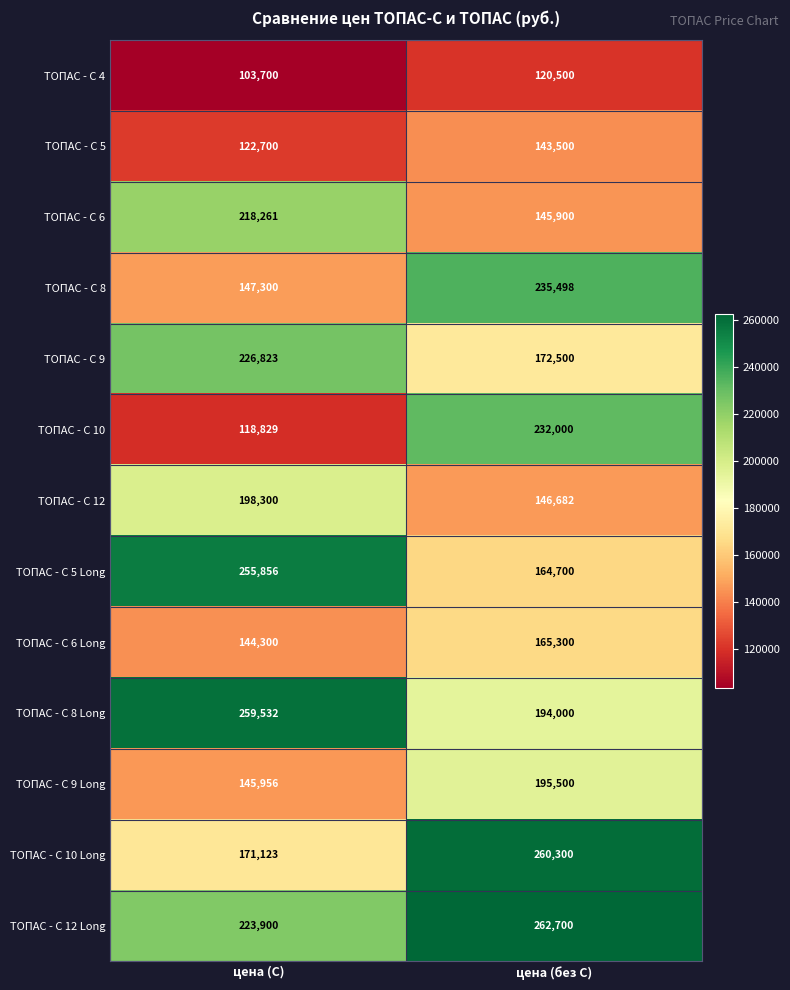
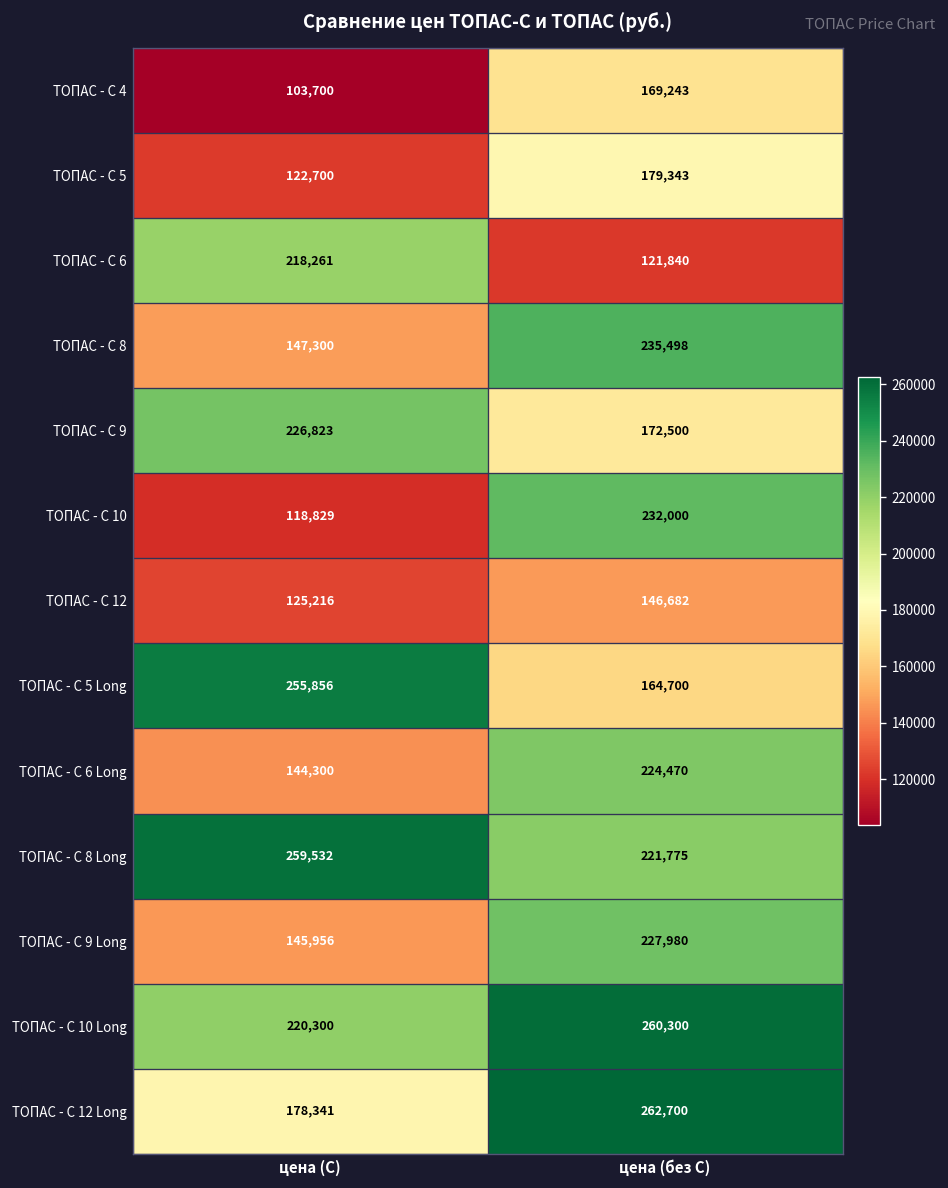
  {
    "ТОПАС - С 4": {
      "цена (С)": "103,700",
-     "цена (без С)": "120,500"
+     "цена (без С)": "169,243"
    },
    "ТОПАС - С 5": {
      "цена (С)": "122,700",
-     "цена (без С)": "143,500"
+     "цена (без С)": "179,343"
    },
    "ТОПАС - С 6": {
      "цена (С)": "218,261",
-     "цена (без С)": "145,900"
+     "цена (без С)": "121,840"
    },
    "ТОПАС - С 8": {
      "цена (С)": "147,300",
      "цена (без С)": "235,498"
    },
    "ТОПАС - С 9": {
      "цена (С)": "226,823",
      "цена (без С)": "172,500"
    },
    "ТОПАС - С 10": {
      "цена (С)": "118,829",
      "цена (без С)": "232,000"
    },
    "ТОПАС - С 12": {
-     "цена (С)": "198,300",
+     "цена (С)": "125,216",
      "цена (без С)": "146,682"
    },
    "ТОПАС - С 5 Long": {
      "цена (С)": "255,856",
      "цена (без С)": "164,700"
    },
    "ТОПАС - С 6 Long": {
      "цена (С)": "144,300",
-     "цена (без С)": "165,300"
+     "цена (без С)": "224,470"
    },
    "ТОПАС - С 8 Long": {
      "цена (С)": "259,532",
-     "цена (без С)": "194,000"
+     "цена (без С)": "221,775"
    },
    "ТОПАС - С 9 Long": {
      "цена (С)": "145,956",
-     "цена (без С)": "195,500"
+     "цена (без С)": "227,980"
    },
    "ТОПАС - С 10 Long": {
-     "цена (С)": "171,123",
+     "цена (С)": "220,300",
      "цена (без С)": "260,300"
    },
    "ТОПАС - С 12 Long": {
-     "цена (С)": "223,900",
+     "цена (С)": "178,341",
      "цена (без С)": "262,700"
    }
  }
